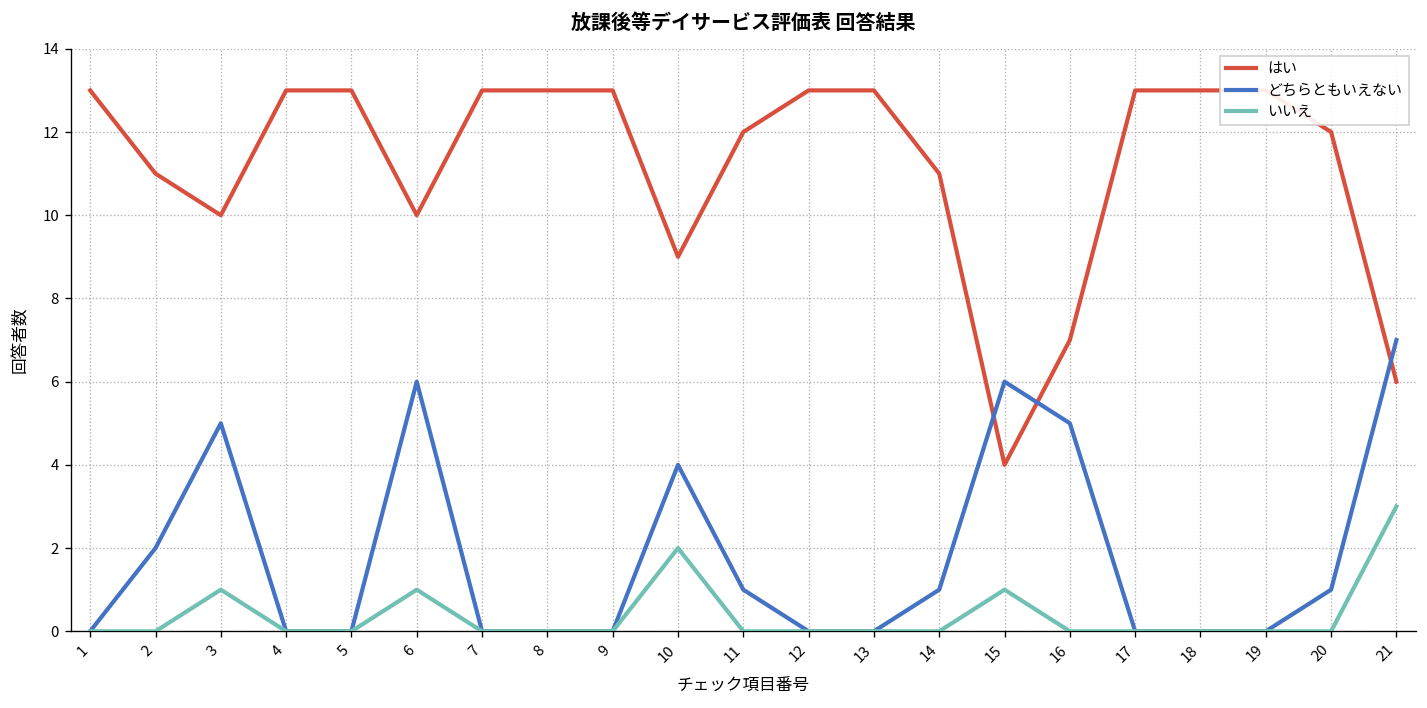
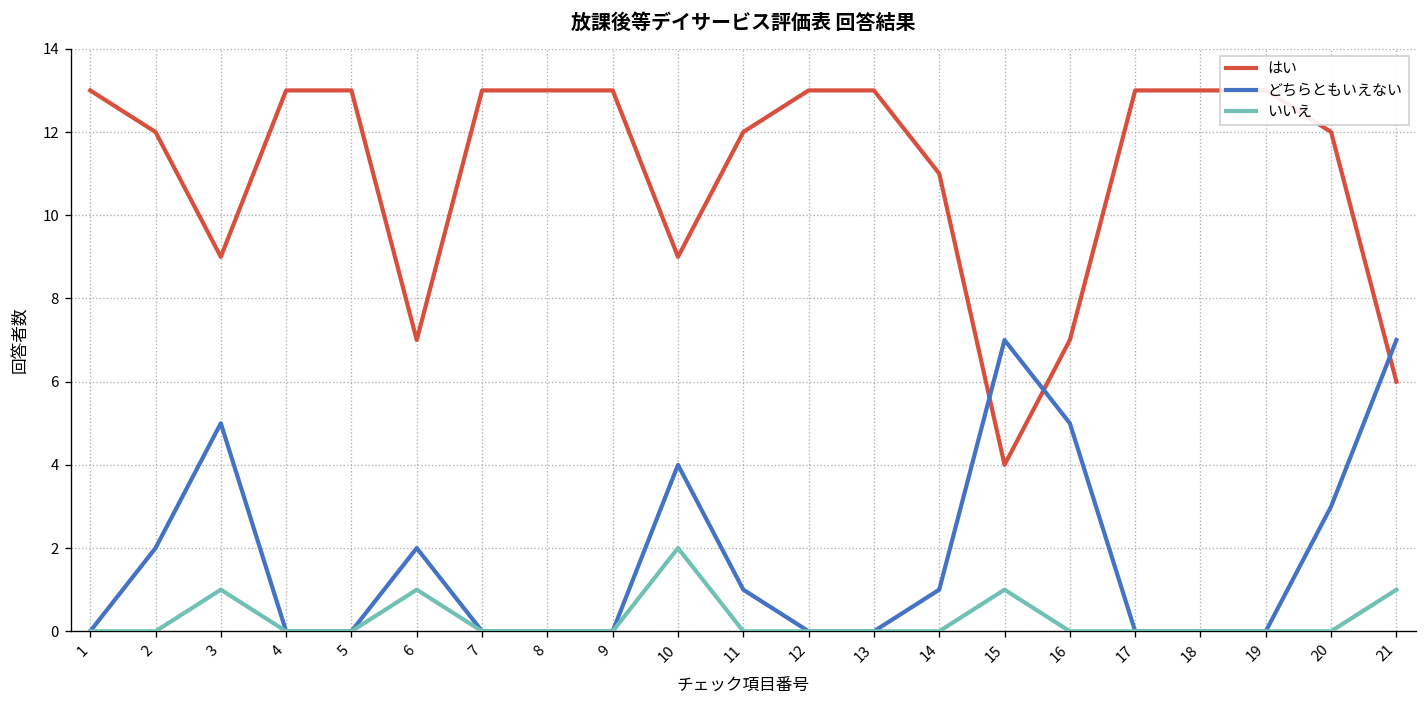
  {
    "はい": {
      "1": 13,
-     "2": 11,
-     "3": 10,
+     "2": 12,
+     "3": 9,
      "4": 13,
      "5": 13,
-     "6": 10,
+     "6": 7,
      "7": 13,
      "8": 13,
      "9": 13,
      "10": 9,
      "11": 12,
      "12": 13,
      "13": 13,
      "14": 11,
      "15": 4,
      "16": 7,
      "17": 13,
      "18": 13,
      "20": 12,
      "21": 6
    },
    "どちらともいえない": {
      "2": 2,
      "3": 5,
-     "6": 6,
+     "6": 2,
      "10": 4,
      "11": 1,
      "14": 1,
-     "15": 6,
+     "15": 7,
      "16": 5,
-     "20": 1,
+     "20": 3,
      "21": 7
    },
    "いいえ": {
      "2": 0,
      "3": 1,
      "6": 1,
      "10": 2,
      "11": 0,
      "14": 0,
      "15": 1,
      "16": 0,
      "20": 0,
-     "21": 3
+     "21": 1
    }
  }
